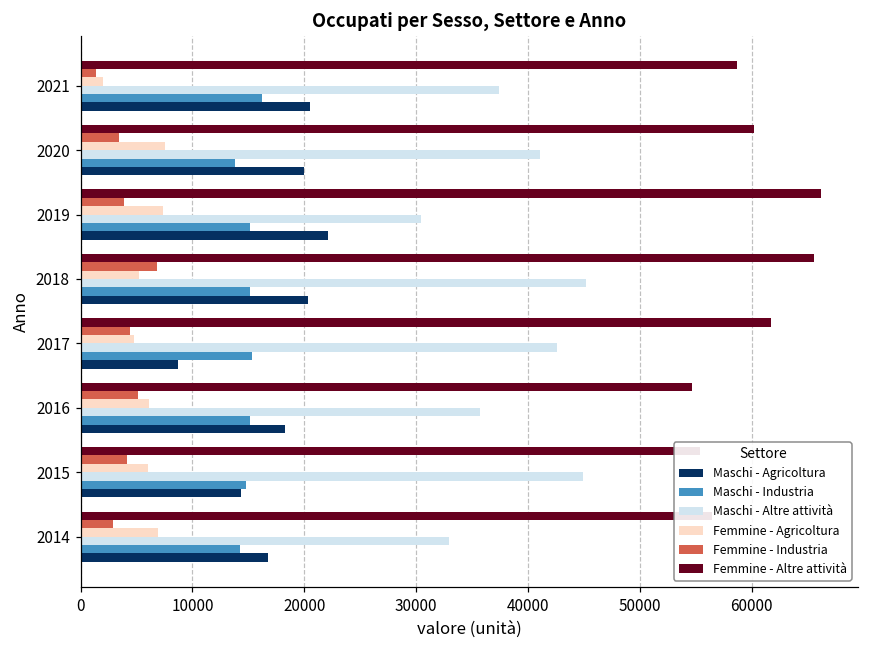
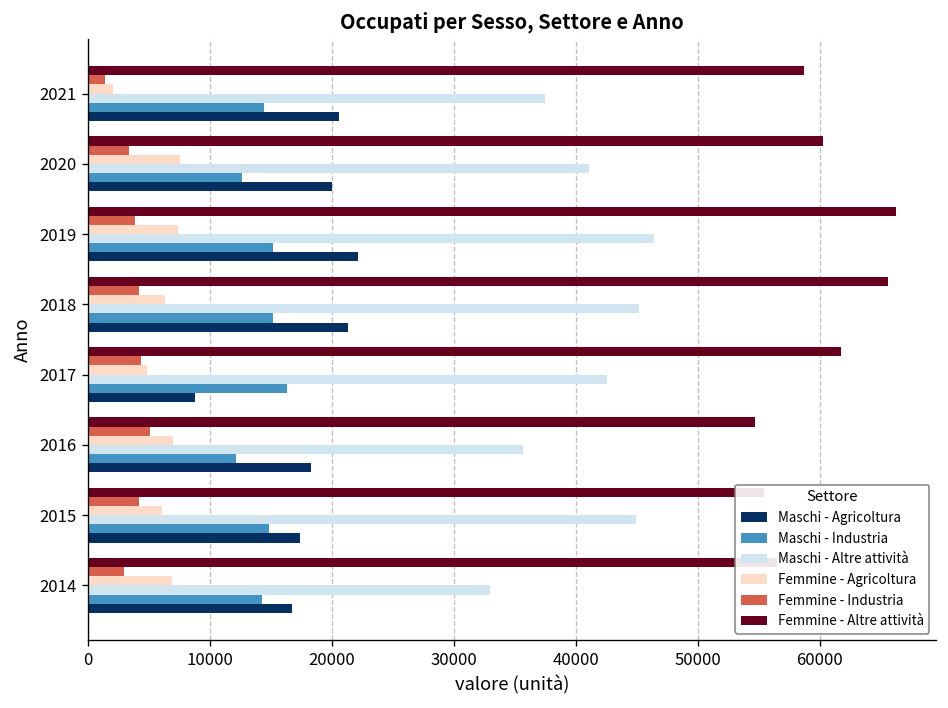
  {
    "Maschi - Agricoltura": {
      "2021": 20500,
      "2020": 20000,
      "2019": 22100,
-     "2018": 20300,
+     "2018": 21300,
      "2017": 8700,
      "2016": 18300,
-     "2015": 14300,
+     "2015": 17400,
      "2014": 16700
    },
    "Maschi - Industria": {
-     "2021": 16200,
-     "2020": 13800,
+     "2021": 14400,
+     "2020": 12600,
      "2019": 15100,
      "2018": 15100,
-     "2017": 15400,
-     "2016": 15100,
+     "2017": 16400,
+     "2016": 12100,
      "2015": 14800,
      "2014": 14300
    },
    "Maschi - Altre attività": {
      "2021": 37400,
      "2020": 41000,
-     "2019": 30500,
+     "2019": 46400,
      "2018": 45200,
      "2017": 42600,
      "2016": 35700,
      "2015": 44900,
      "2014": 33000
    },
    "Femmine - Agricoltura": {
      "2021": 2000,
      "2020": 7600,
      "2019": 7400,
-     "2018": 5200,
+     "2018": 6400,
      "2017": 4800,
-     "2016": 6100,
+     "2016": 7000,
      "2015": 6100,
      "2014": 6900
    },
    "Femmine - Industria": {
      "2021": 1400,
      "2020": 3400,
      "2019": 3900,
-     "2018": 6800,
+     "2018": 4200,
      "2017": 4400,
      "2016": 5100,
      "2015": 4200,
      "2014": 2900
    },
    "Femmine - Altre attività": {
      "2021": 58700,
      "2020": 60200,
      "2019": 66200,
      "2018": 65600,
      "2017": 61700,
      "2016": 54700,
      "2015": 55400
    }
  }
